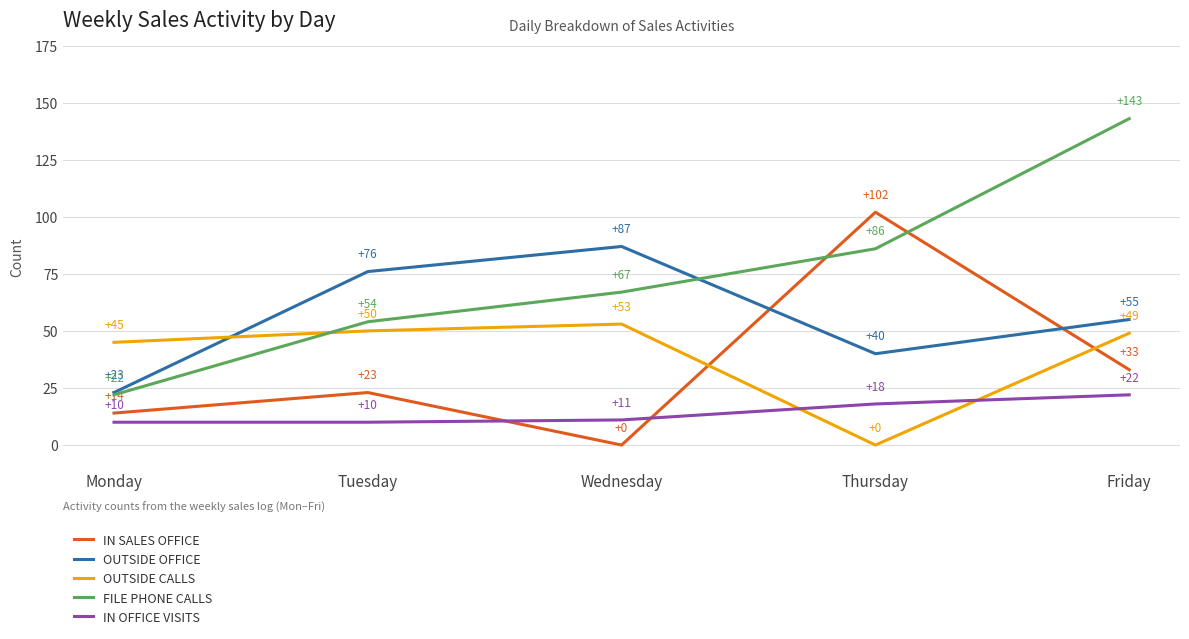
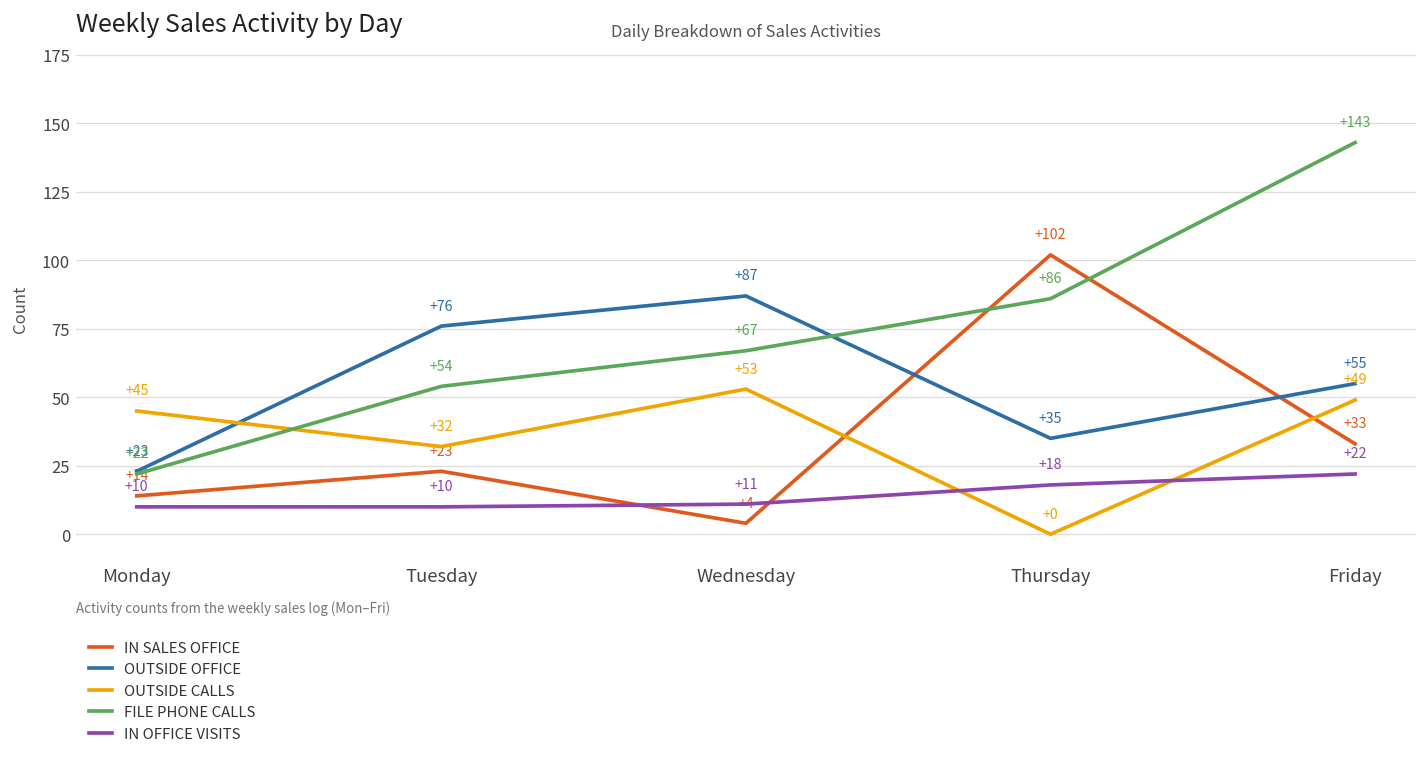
  {
    "IN SALES OFFICE": {
-     "Wednesday": "+0",
+     "Wednesday": "+4",
      "Thursday": "+102",
      "Friday": "+33"
    },
    "OUTSIDE OFFICE": {
      "Tuesday": "+76",
      "Wednesday": "+87",
-     "Thursday": "+40",
+     "Thursday": "+35",
      "Friday": "+55"
    },
    "OUTSIDE CALLS": {
      "Monday": "+45",
-     "Tuesday": "+50",
+     "Tuesday": "+32",
      "Wednesday": "+53",
      "Thursday": "+0"
    },
    "FILE PHONE CALLS": {
      "Tuesday": "+54",
      "Wednesday": "+67",
      "Thursday": "+86",
      "Friday": "+143"
    },
    "IN OFFICE VISITS": {
      "Tuesday": "+10",
      "Wednesday": "+11",
      "Thursday": "+18"
    }
  }
